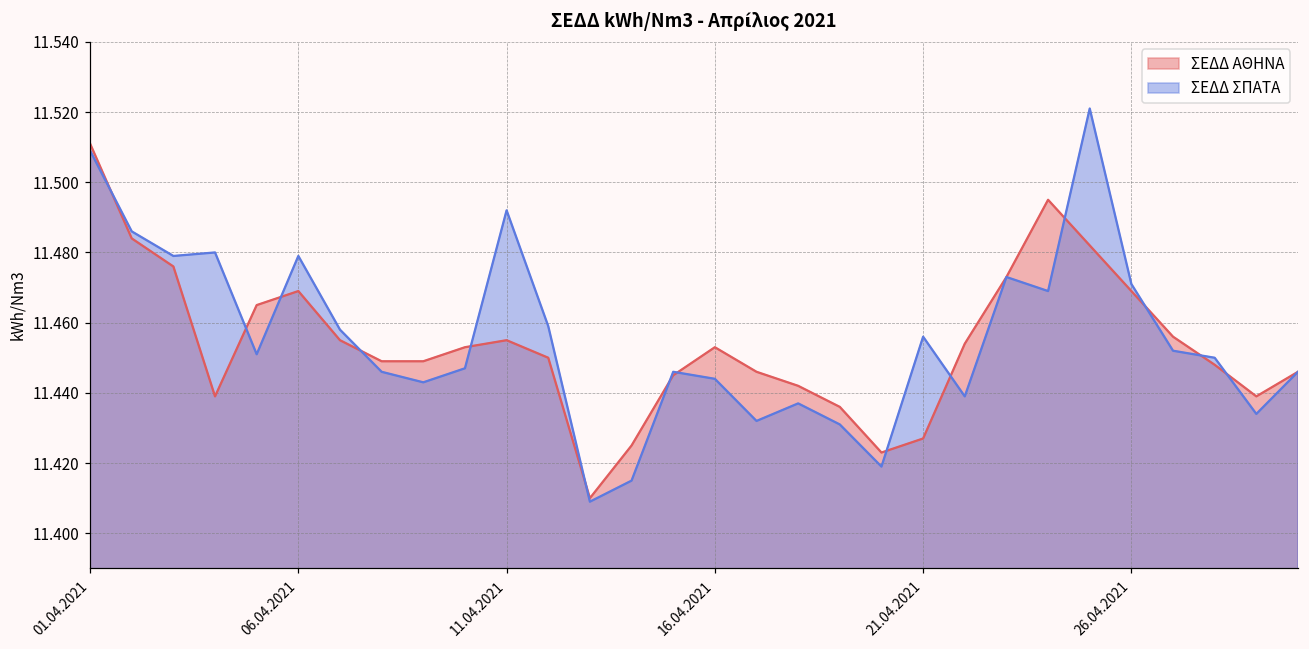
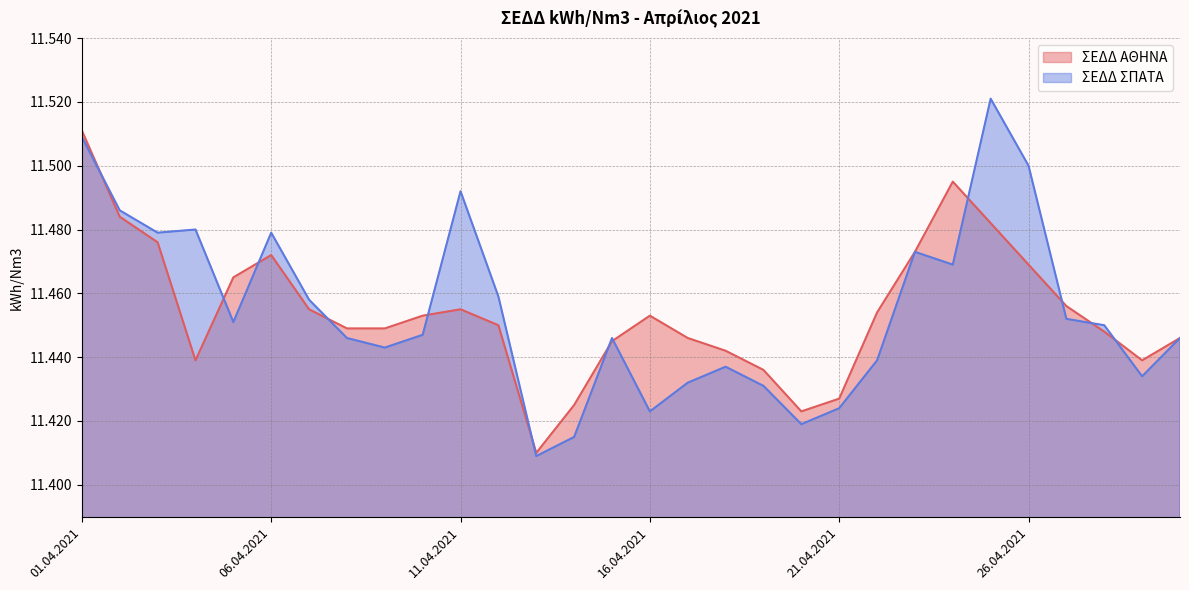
  {
    "ΣΕΔΔ ΑΘΗΝΑ": {
      "01.04.2021": 11.511,
-     "06.04.2021": 11.469,
+     "06.04.2021": 11.472,
      "11.04.2021": 11.455,
      "16.04.2021": 11.453,
      "21.04.2021": 11.427,
      "26.04.2021": 11.469
    },
    "ΣΕΔΔ ΣΠΑΤΑ": {
      "01.04.2021": 11.509,
      "06.04.2021": 11.479,
      "11.04.2021": 11.492,
-     "16.04.2021": 11.444,
-     "21.04.2021": 11.456,
-     "26.04.2021": 11.471
+     "16.04.2021": 11.423,
+     "21.04.2021": 11.424,
+     "26.04.2021": 11.500
    }
  }
